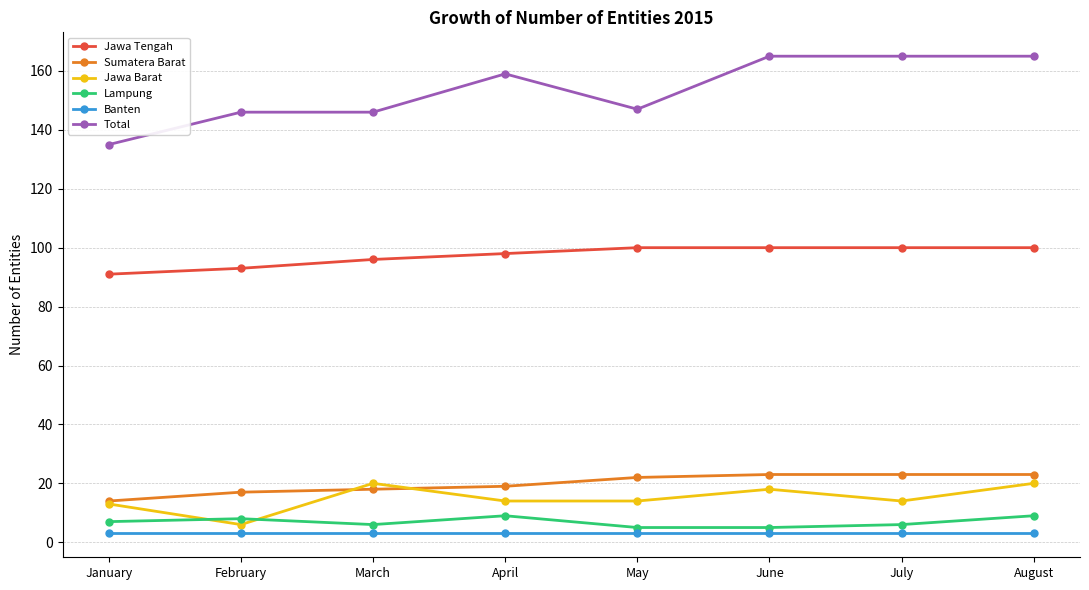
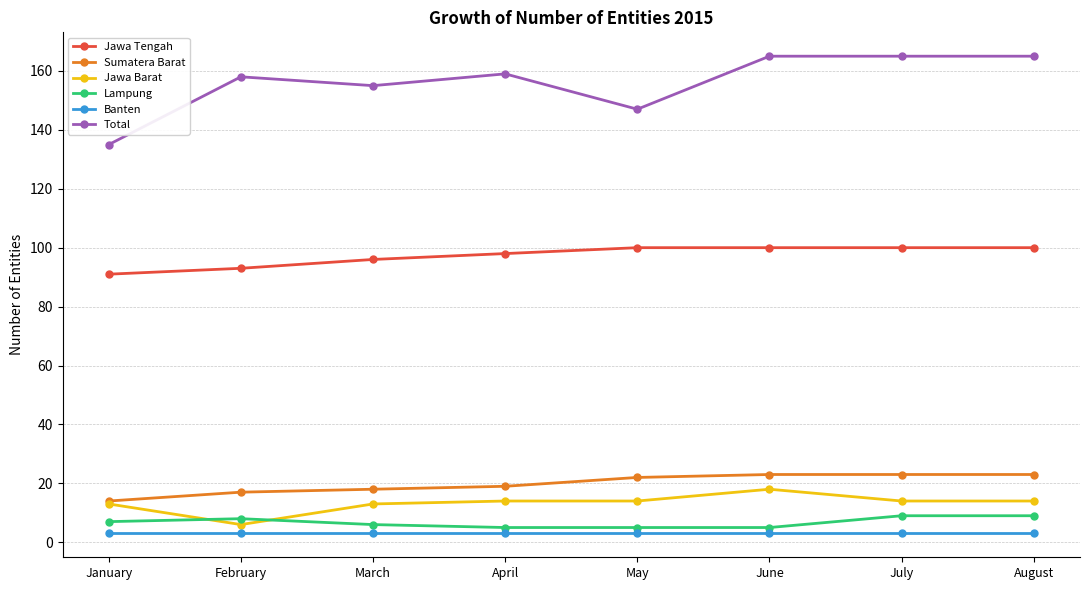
  {
    "Jawa Barat": {
      "January": 13,
      "February": 6,
-     "March": 20,
+     "March": 13,
      "April": 14,
      "May": 14,
      "June": 18,
      "July": 14,
-     "August": 20
+     "August": 14
    },
    "Lampung": {
      "January": 7,
      "February": 8,
      "March": 6,
-     "April": 9,
+     "April": 5,
      "May": 5,
      "June": 5,
-     "July": 6,
+     "July": 9,
      "August": 9
    },
    "Banten": {
      "January": 3,
      "February": 3,
      "March": 3,
      "April": 3,
      "May": 3,
      "June": 3,
      "July": 3,
      "August": 3
    },
    "Total": {
      "January": 135,
-     "February": 146,
-     "March": 146,
+     "February": 158,
+     "March": 155,
      "April": 159,
      "May": 147,
      "June": 165,
      "July": 165,
      "August": 165
    }
  }
